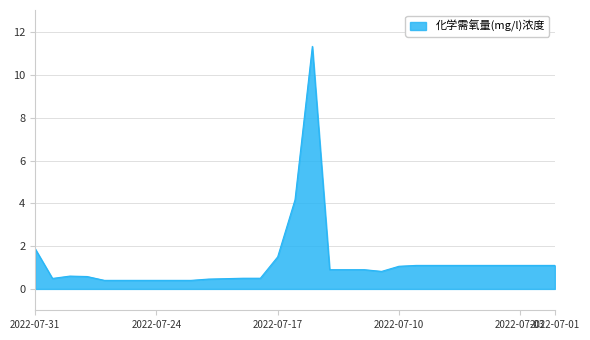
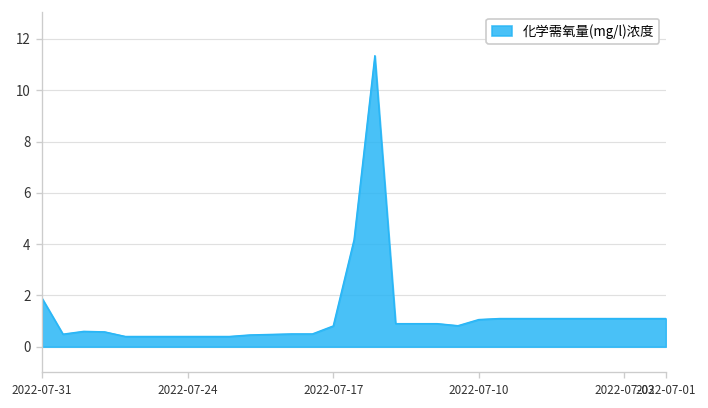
  {
    "2022-07-31": 1.9,
    "2022-07-24": 0.4,
-   "2022-07-17": 1.5,
+   "2022-07-17": 0.8,
    "2022-07-10": 1.1
  }
